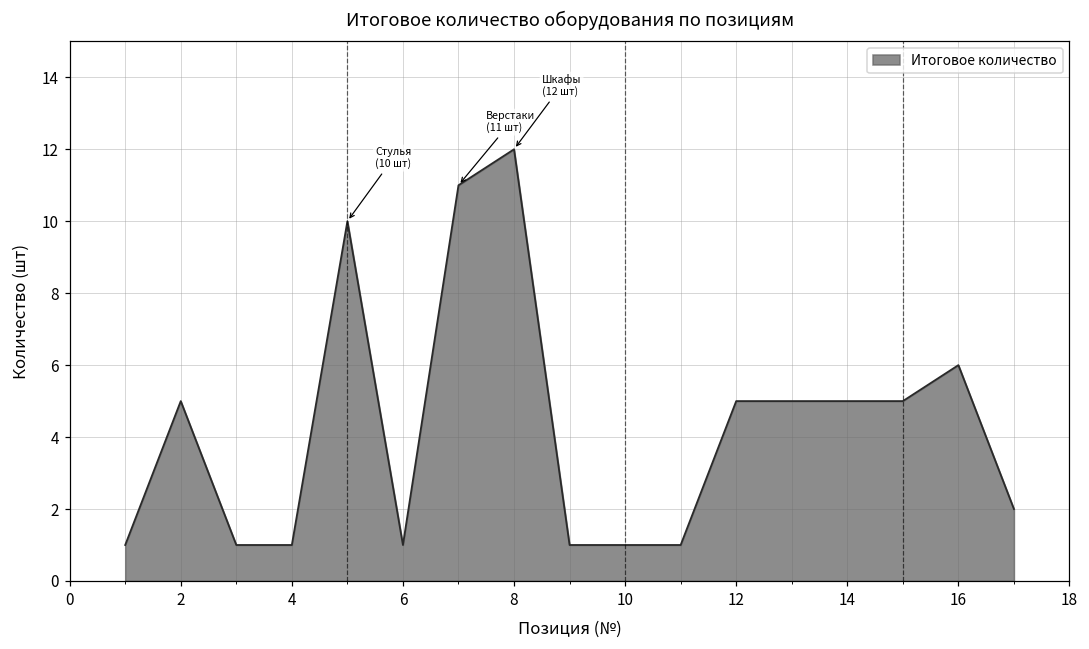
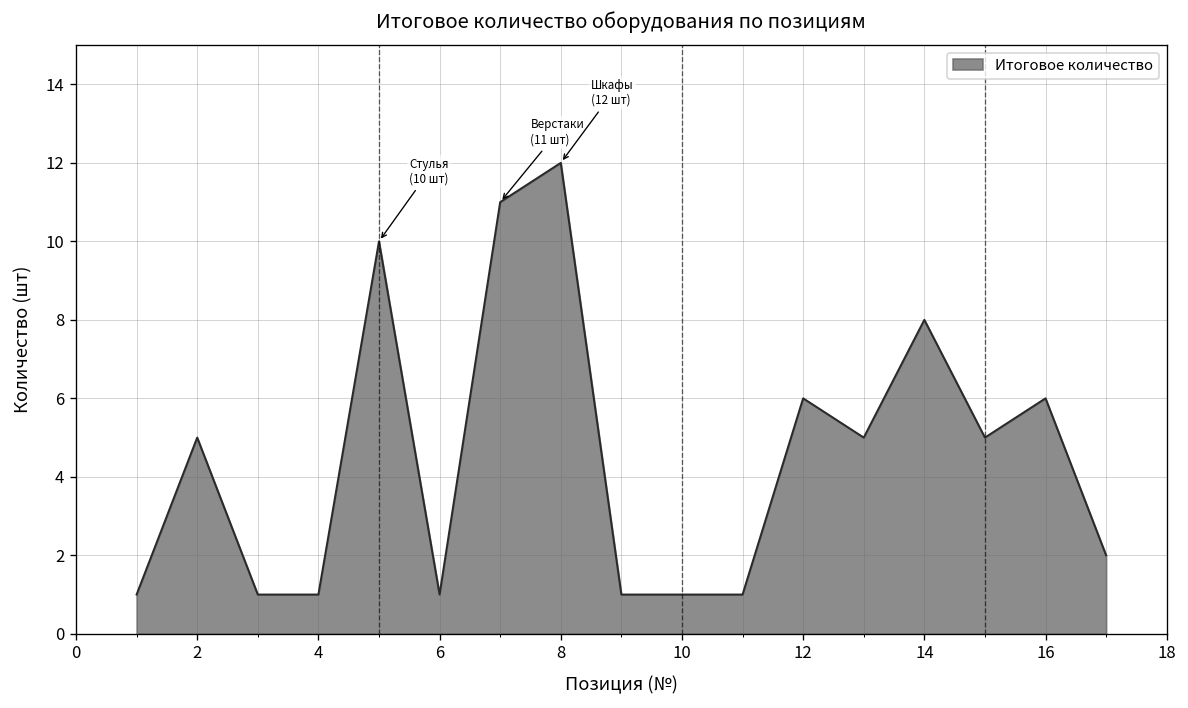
  {
    "2": 5,
    "4": 1,
    "6": 1,
    "10": 1,
-   "12": 5,
-   "14": 5,
+   "12": 6,
+   "14": 8,
    "16": 6
  }
